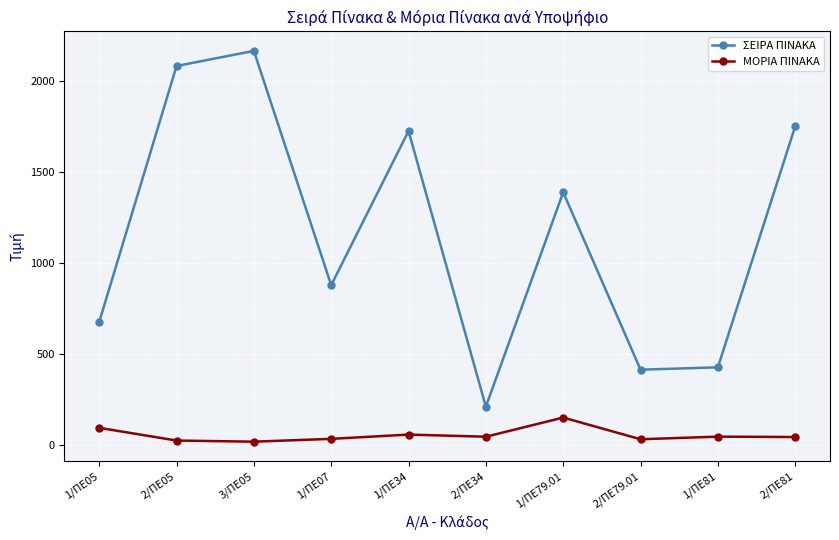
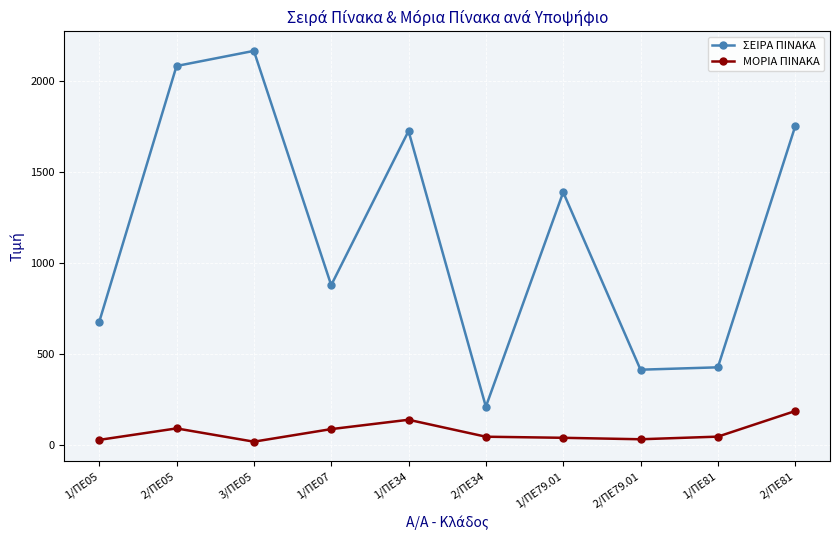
  {
    "ΣΕΙΡΑ ΠΙΝΑΚΑ": {
      "1/ΠΕ05": 680,
      "2/ΠΕ05": 2080,
      "3/ΠΕ05": 2170,
      "1/ΠΕ07": 880,
      "1/ΠΕ34": 1730,
      "2/ΠΕ34": 210,
      "1/ΠΕ79.01": 1390,
      "2/ΠΕ79.01": 420,
      "1/ΠΕ81": 430,
      "2/ΠΕ81": 1750
    },
    "ΜΟΡΙΑ ΠΙΝΑΚΑ": {
-     "1/ΠΕ05": 100,
-     "2/ΠΕ05": 30,
+     "1/ΠΕ05": 30,
+     "2/ΠΕ05": 90,
      "3/ΠΕ05": 20,
-     "1/ΠΕ07": 40,
-     "1/ΠΕ34": 60,
+     "1/ΠΕ07": 90,
+     "1/ΠΕ34": 140,
      "2/ΠΕ34": 50,
-     "1/ΠΕ79.01": 150,
+     "1/ΠΕ79.01": 40,
      "2/ΠΕ79.01": 30,
      "1/ΠΕ81": 50,
-     "2/ΠΕ81": 50
+     "2/ΠΕ81": 190
    }
  }
